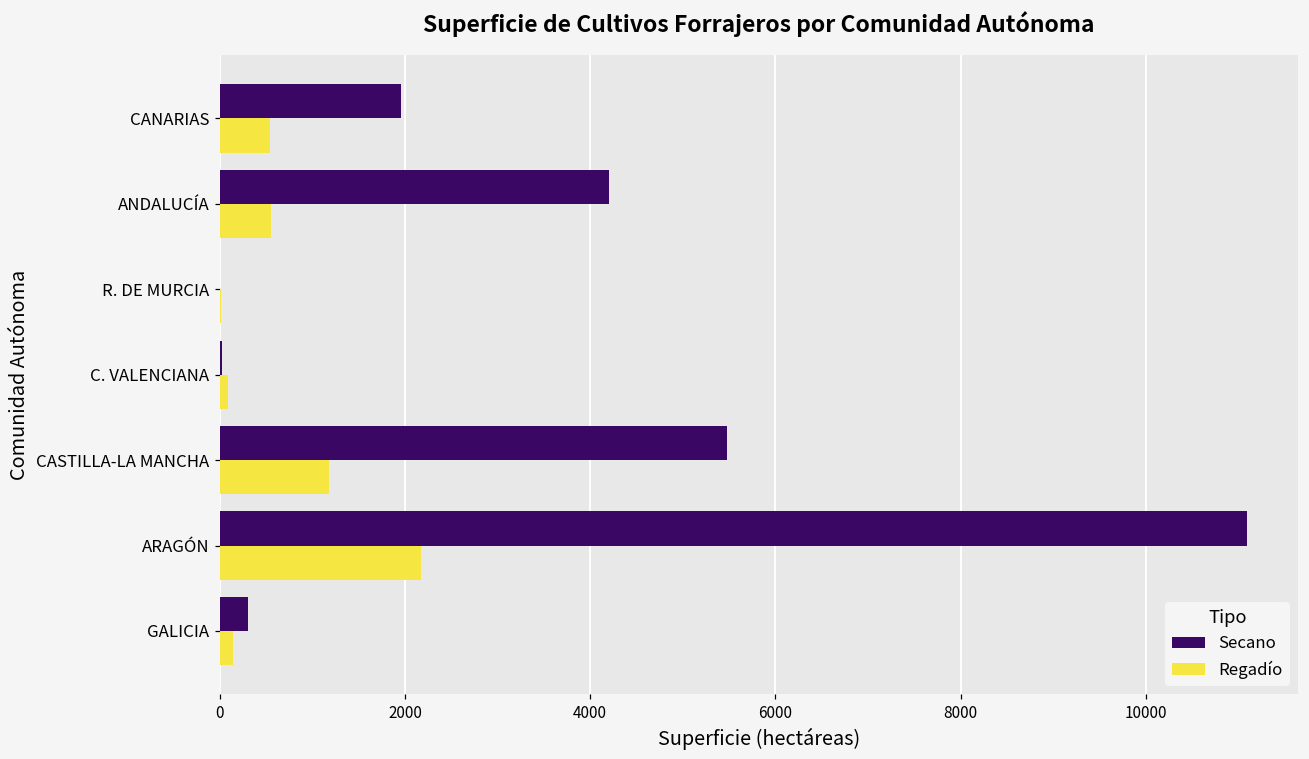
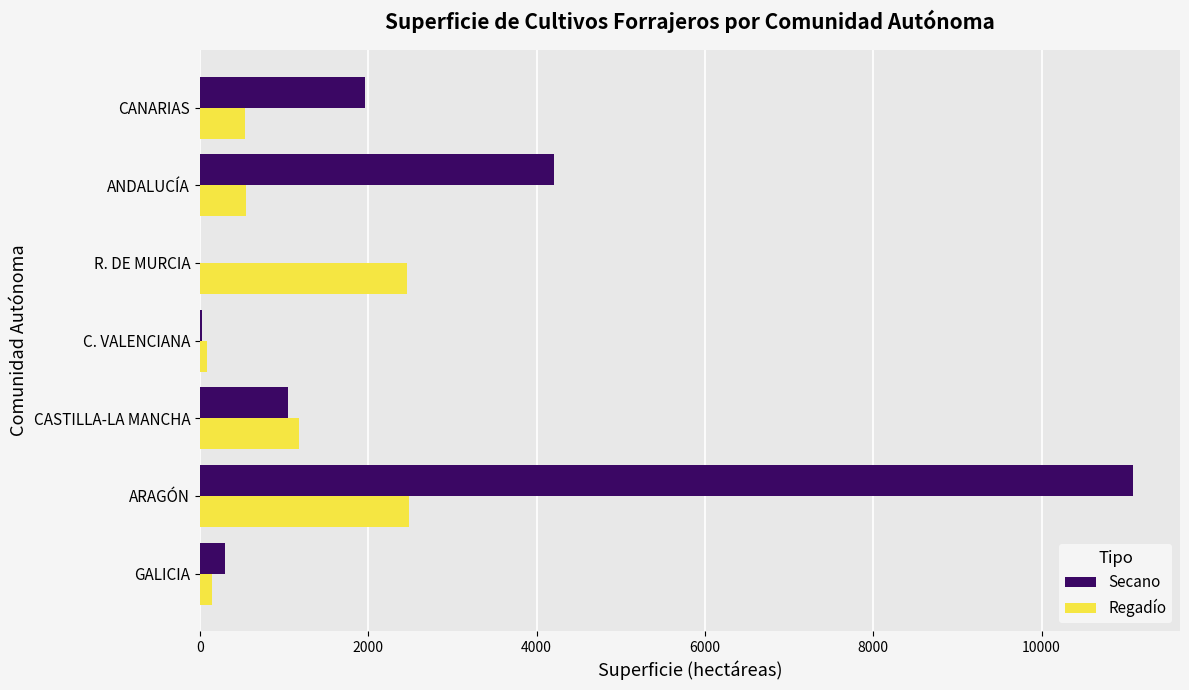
  {
    "Secano": {
      "CANARIAS": 2000,
      "ANDALUCÍA": 4200,
      "R. DE MURCIA": 0,
-     "CASTILLA-LA MANCHA": 5500,
+     "CASTILLA-LA MANCHA": 1000,
      "ARAGÓN": 11100,
      "GALICIA": 300
    },
    "Regadío": {
      "CANARIAS": 500,
      "ANDALUCÍA": 600,
-     "R. DE MURCIA": 0,
+     "R. DE MURCIA": 2500,
      "C. VALENCIANA": 100,
      "CASTILLA-LA MANCHA": 1200,
-     "ARAGÓN": 2200,
+     "ARAGÓN": 2500,
      "GALICIA": 100
    }
  }
